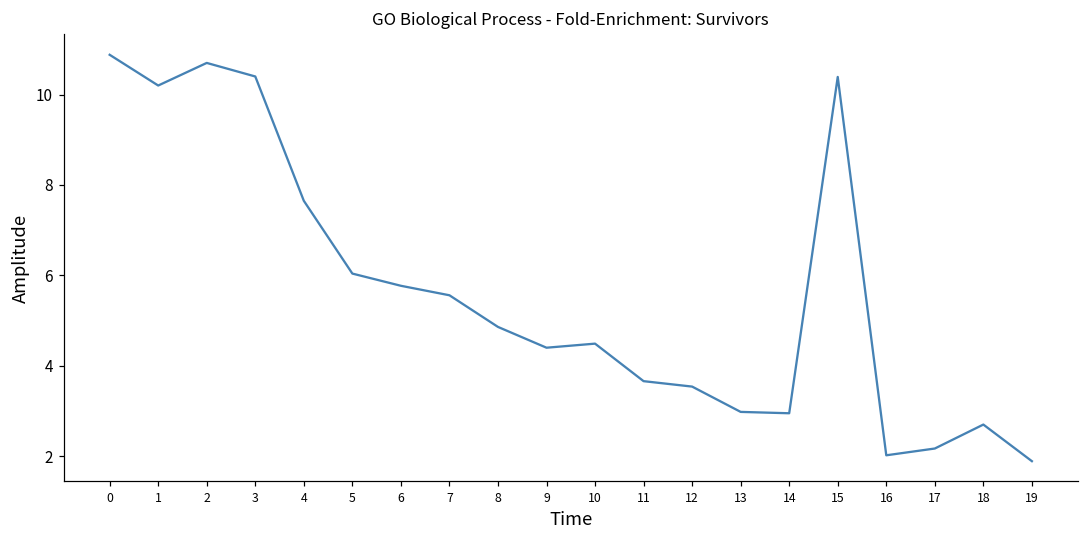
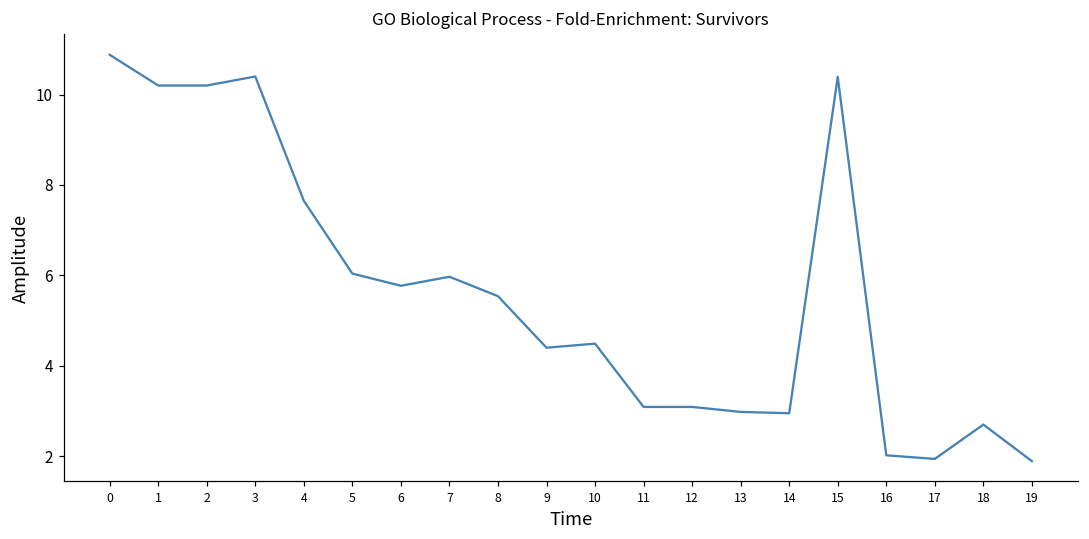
  {
    "0": 10.9,
    "1": 10.2,
-   "2": 10.7,
+   "2": 10.2,
    "3": 10.4,
    "4": 7.7,
    "5": 6.0,
    "6": 5.8,
-   "7": 5.6,
-   "8": 4.9,
+   "7": 6.0,
+   "8": 5.5,
    "9": 4.4,
    "10": 4.5,
-   "11": 3.7,
-   "12": 3.5,
+   "11": 3.1,
+   "12": 3.1,
    "13": 3.0,
    "14": 3.0,
    "15": 10.4,
    "16": 2.0,
-   "17": 2.2,
+   "17": 1.9,
    "18": 2.7,
    "19": 1.9
  }
